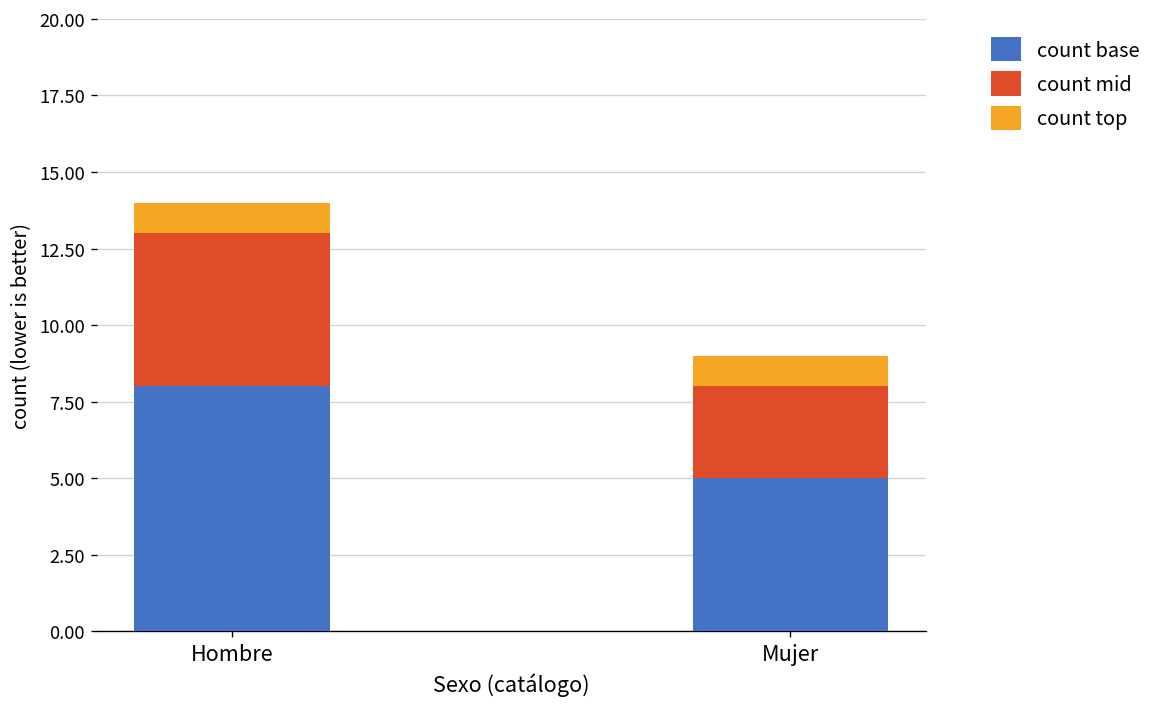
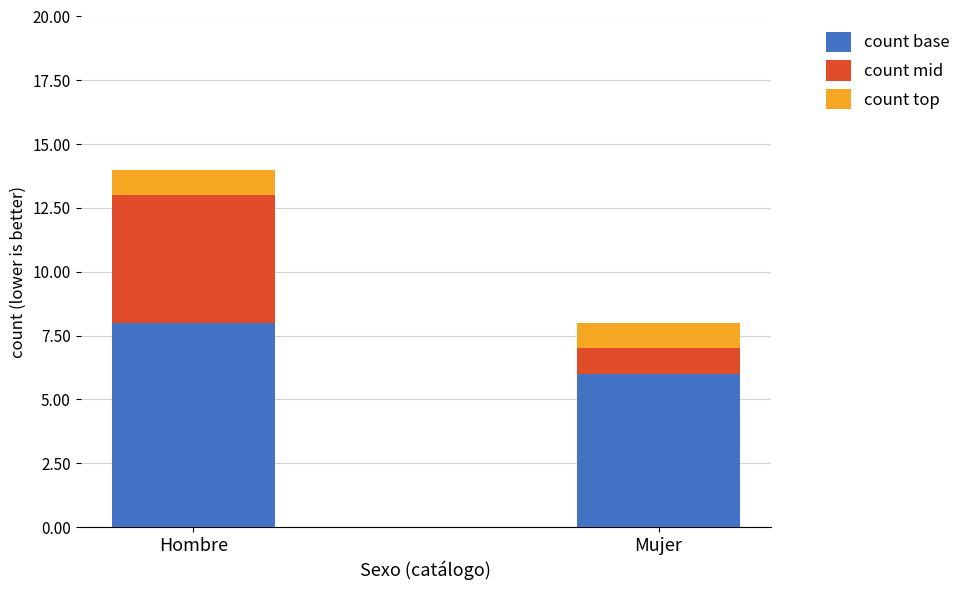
  {
    "count base": {
      "Hombre": 8,
-     "Mujer": 5
+     "Mujer": 6
    },
    "count mid": {
      "Hombre": 5,
-     "Mujer": 3
+     "Mujer": 1
    },
    "count top": {
      "Hombre": 1,
      "Mujer": 1
    }
  }
